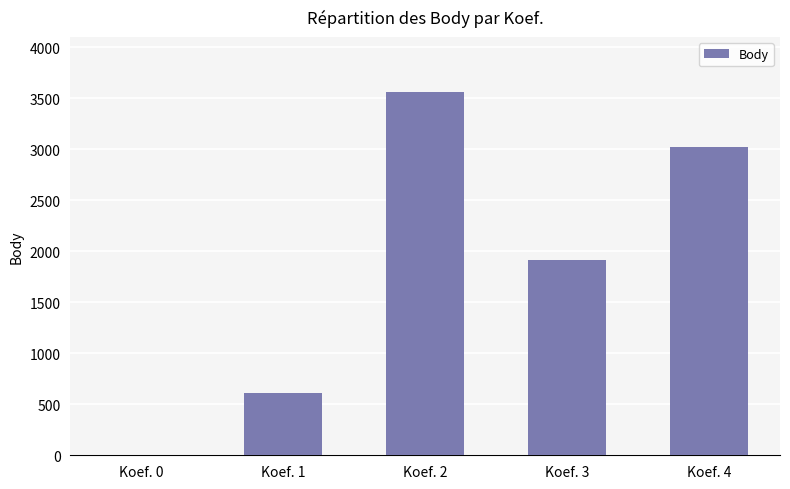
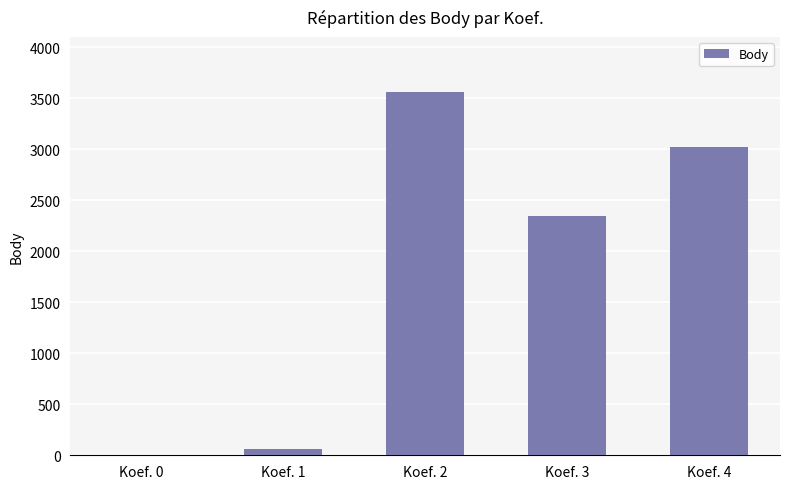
  {
    "Koef. 0": 0,
-   "Koef. 1": 610,
+   "Koef. 1": 60,
    "Koef. 2": 3560,
-   "Koef. 3": 1920,
+   "Koef. 3": 2350,
    "Koef. 4": 3020
  }
